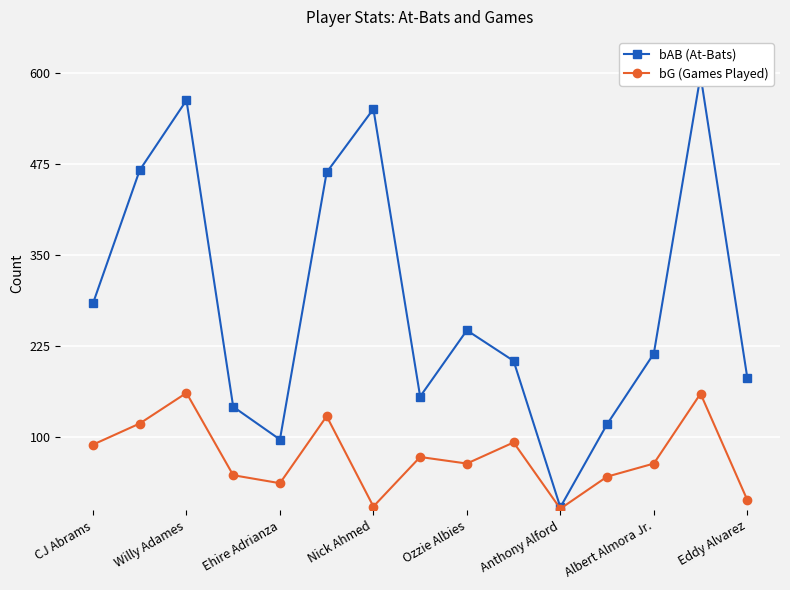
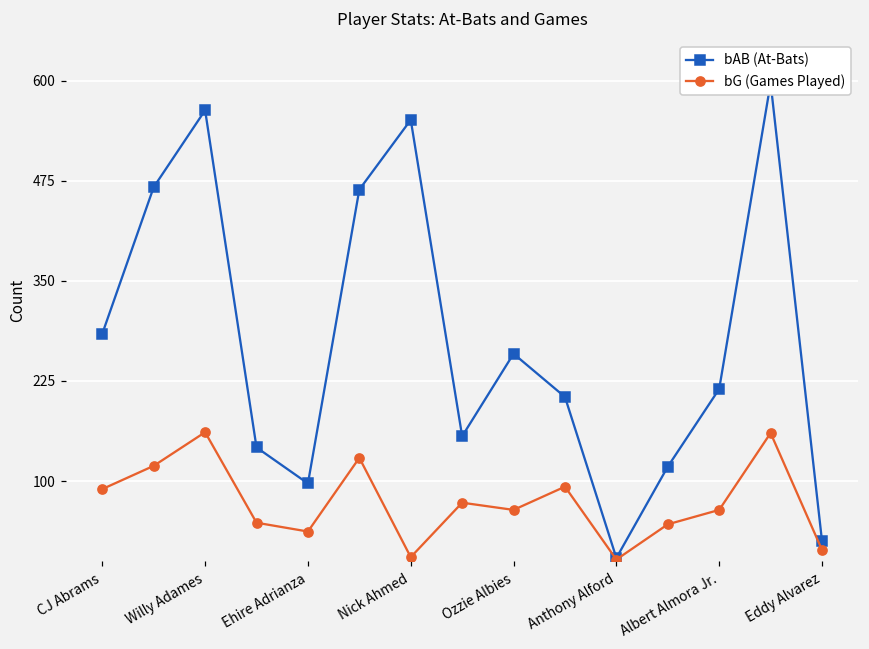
  {
    "bAB (At-Bats)": {
      "CJ Abrams": 280,
      "Willy Adames": 560,
      "Ehire Adrianza": 100,
      "Nick Ahmed": 550,
-     "Ozzie Albies": 250,
+     "Ozzie Albies": 260,
      "Albert Almora Jr.": 220,
-     "Eddy Alvarez": 180
+     "Eddy Alvarez": 30
    },
    "bG (Games Played)": {
      "CJ Abrams": 90,
      "Willy Adames": 160,
      "Ehire Adrianza": 40,
      "Nick Ahmed": 10,
      "Ozzie Albies": 60,
      "Albert Almora Jr.": 60,
      "Eddy Alvarez": 10
    }
  }
